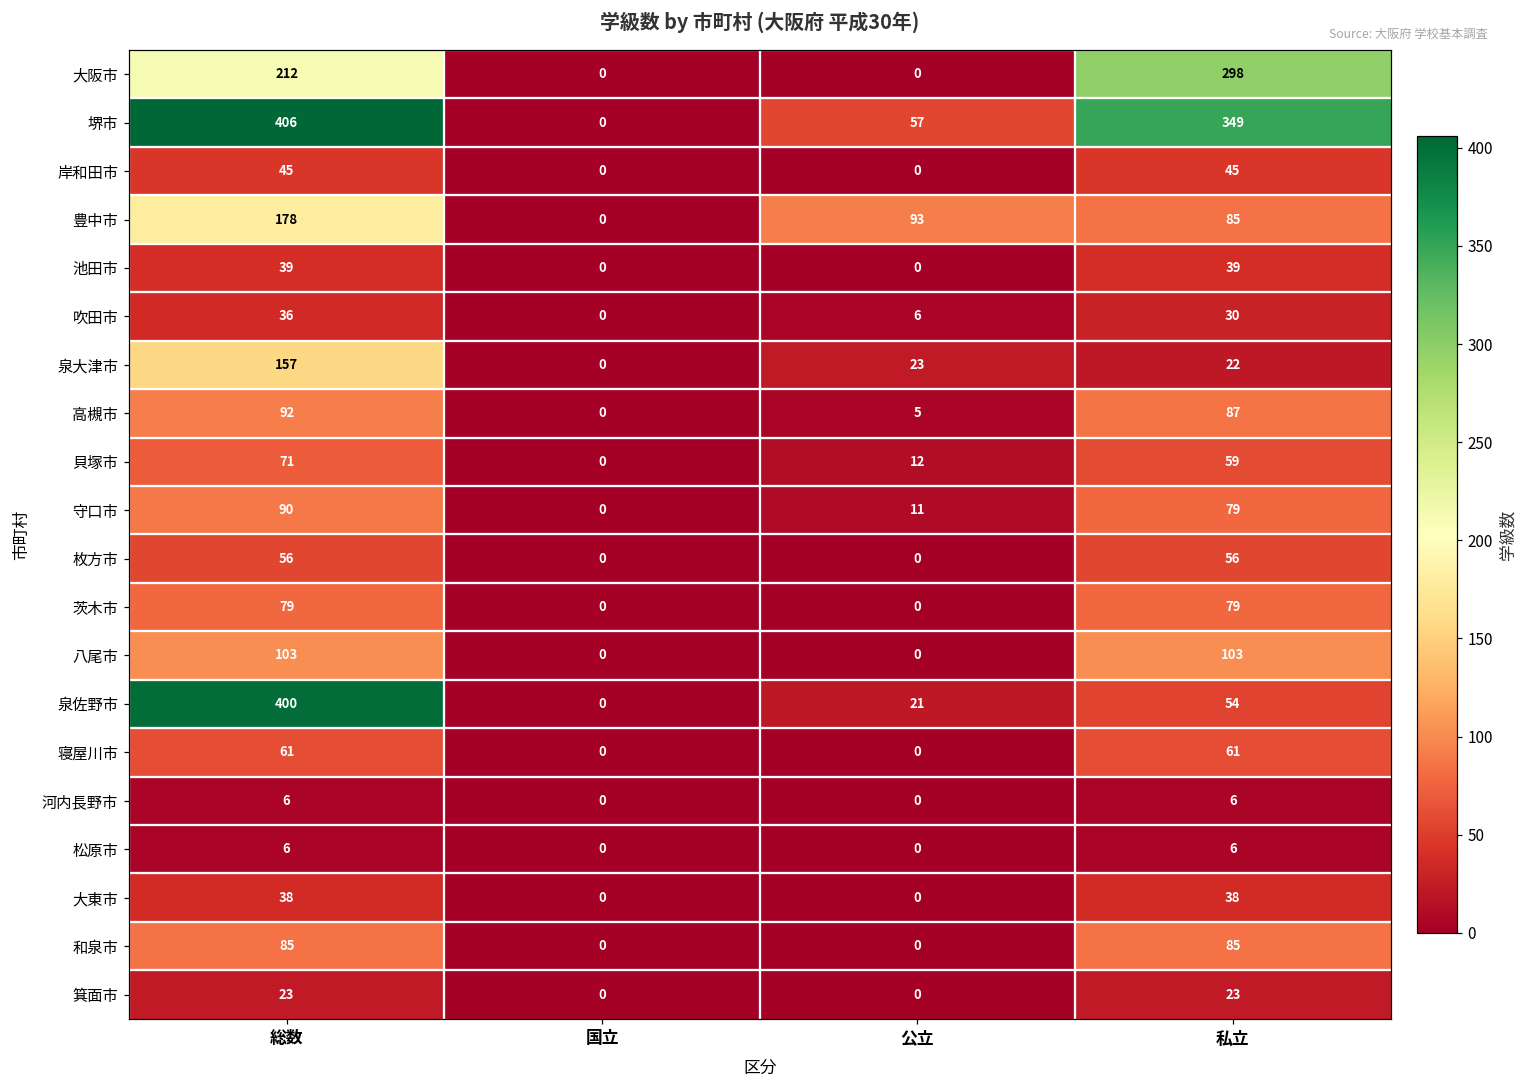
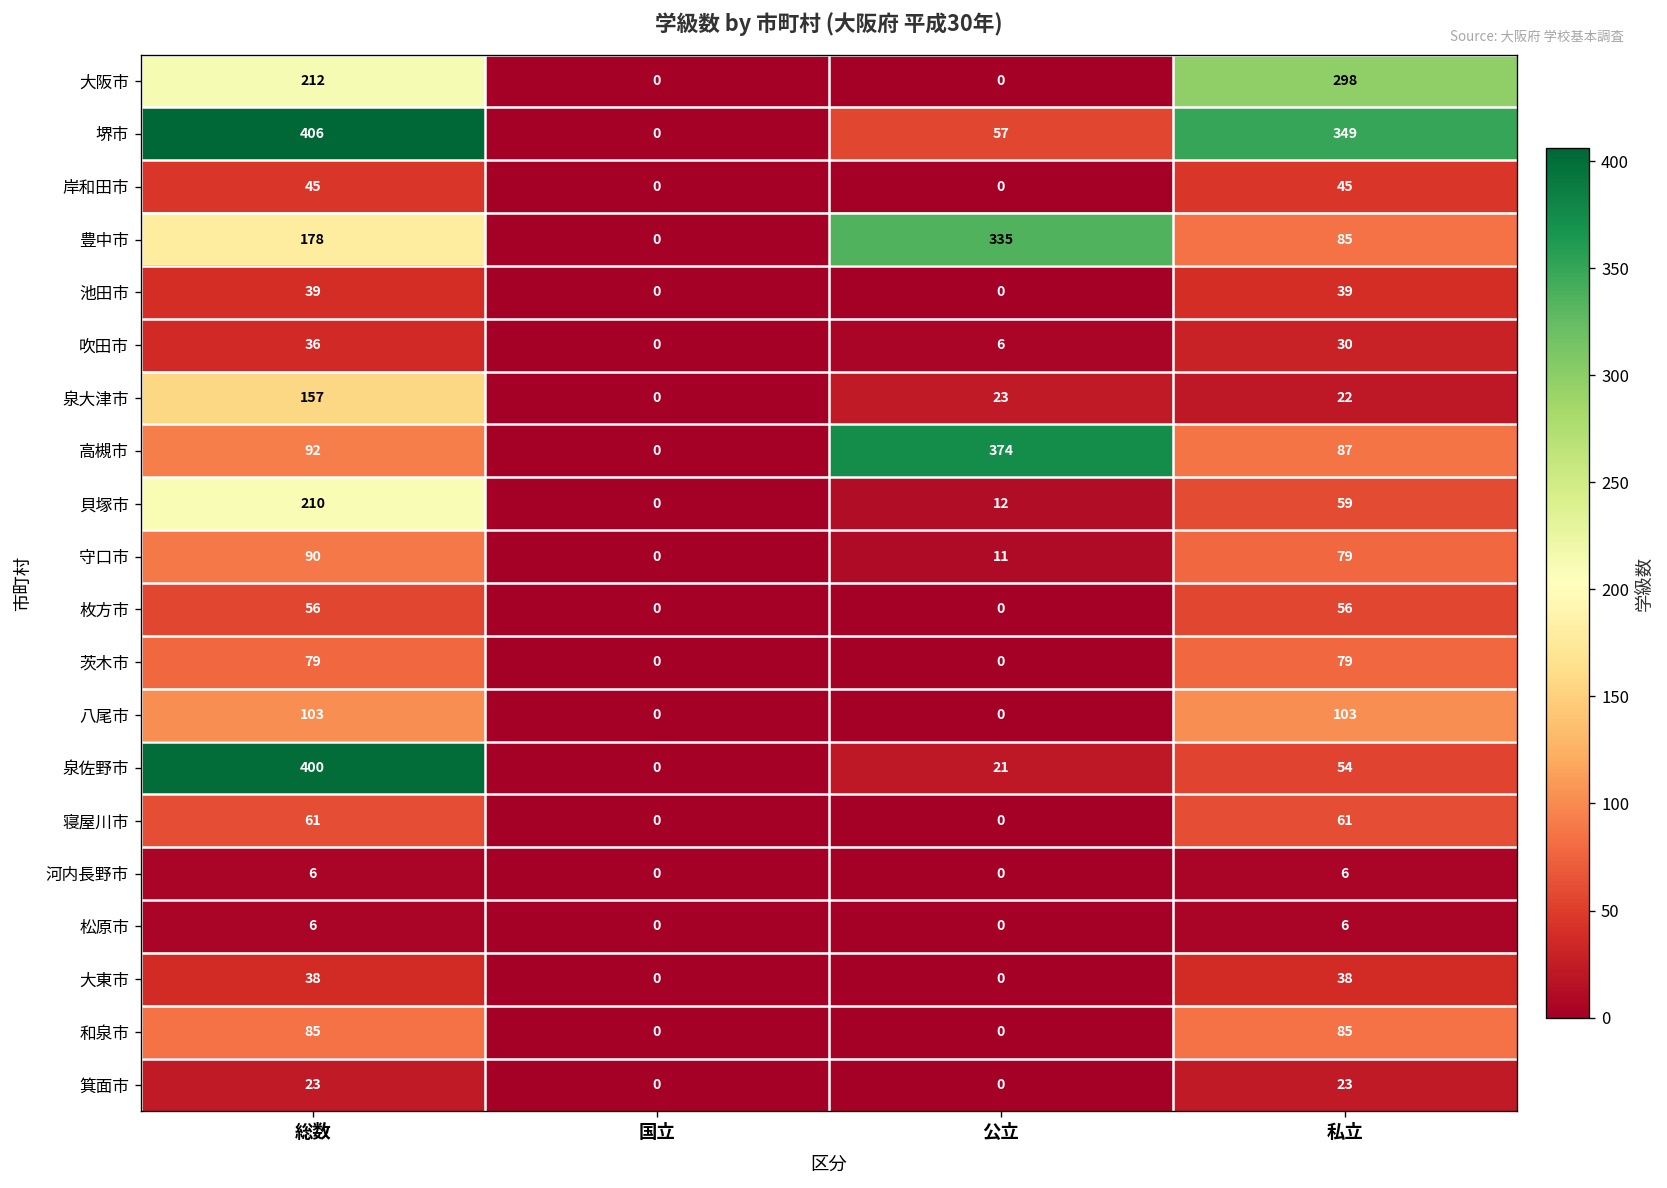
  {
    "大阪市": {
      "総数": 212,
      "国立": 0,
      "公立": 0,
      "私立": 298
    },
    "堺市": {
      "総数": 406,
      "国立": 0,
      "公立": 57,
      "私立": 349
    },
    "岸和田市": {
      "総数": 45,
      "国立": 0,
      "公立": 0,
      "私立": 45
    },
    "豊中市": {
      "総数": 178,
      "国立": 0,
-     "公立": 93,
+     "公立": 335,
      "私立": 85
    },
    "池田市": {
      "総数": 39,
      "国立": 0,
      "公立": 0,
      "私立": 39
    },
    "吹田市": {
      "総数": 36,
      "国立": 0,
      "公立": 6,
      "私立": 30
    },
    "泉大津市": {
      "総数": 157,
      "国立": 0,
      "公立": 23,
      "私立": 22
    },
    "高槻市": {
      "総数": 92,
      "国立": 0,
-     "公立": 5,
+     "公立": 374,
      "私立": 87
    },
    "貝塚市": {
-     "総数": 71,
+     "総数": 210,
      "国立": 0,
      "公立": 12,
      "私立": 59
    },
    "守口市": {
      "総数": 90,
      "国立": 0,
      "公立": 11,
      "私立": 79
    },
    "枚方市": {
      "総数": 56,
      "国立": 0,
      "公立": 0,
      "私立": 56
    },
    "茨木市": {
      "総数": 79,
      "国立": 0,
      "公立": 0,
      "私立": 79
    },
    "八尾市": {
      "総数": 103,
      "国立": 0,
      "公立": 0,
      "私立": 103
    },
    "泉佐野市": {
      "総数": 400,
      "国立": 0,
      "公立": 21,
      "私立": 54
    },
    "寝屋川市": {
      "総数": 61,
      "国立": 0,
      "公立": 0,
      "私立": 61
    },
    "河内長野市": {
      "総数": 6,
      "国立": 0,
      "公立": 0,
      "私立": 6
    },
    "松原市": {
      "総数": 6,
      "国立": 0,
      "公立": 0,
      "私立": 6
    },
    "大東市": {
      "総数": 38,
      "国立": 0,
      "公立": 0,
      "私立": 38
    },
    "和泉市": {
      "総数": 85,
      "国立": 0,
      "公立": 0,
      "私立": 85
    },
    "箕面市": {
      "総数": 23,
      "国立": 0,
      "公立": 0,
      "私立": 23
    }
  }
